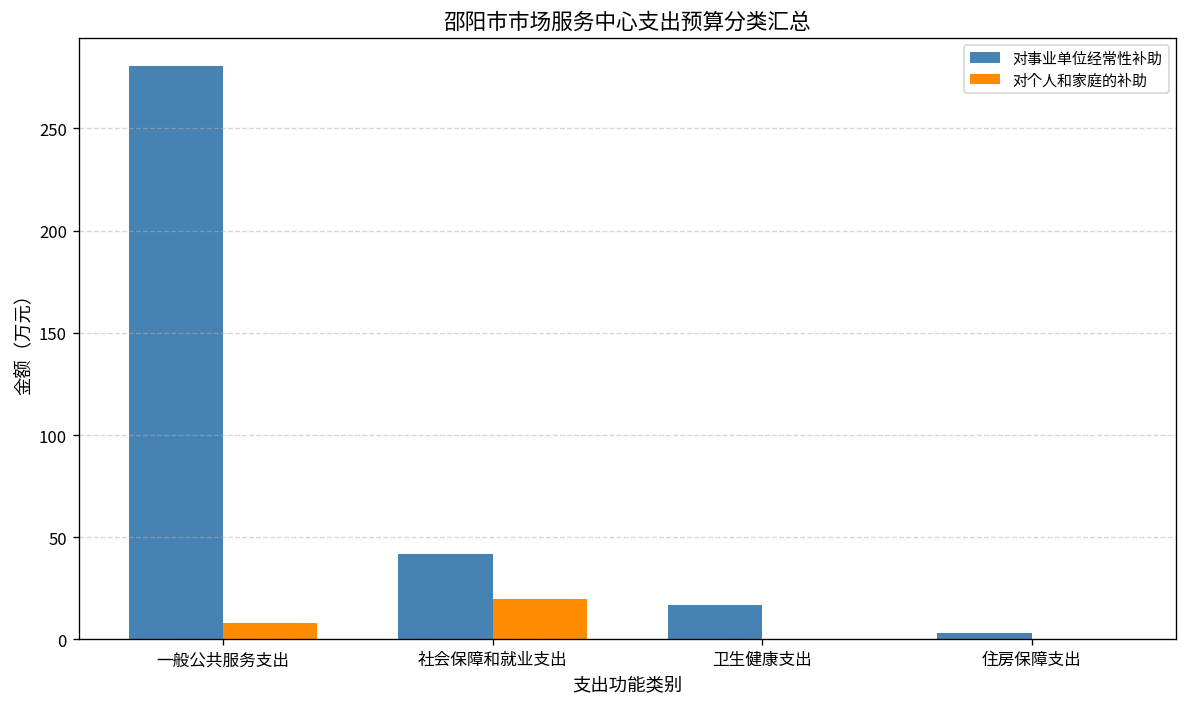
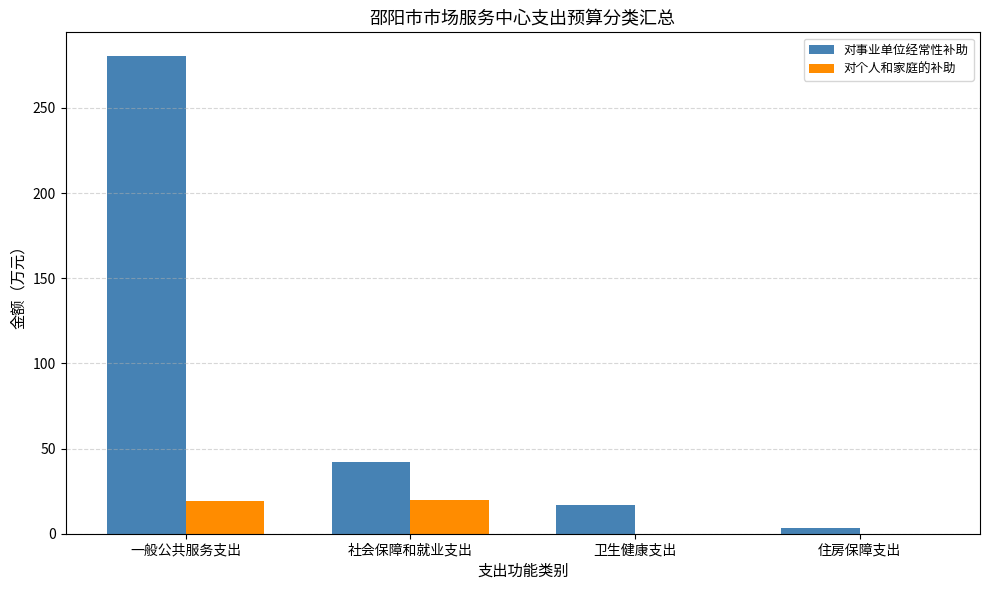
  {
    "对事业单位经常性补助": {
      "一般公共服务支出": 280,
      "社会保障和就业支出": 42,
      "卫生健康支出": 17,
      "住房保障支出": 3
    },
    "对个人和家庭的补助": {
-     "一般公共服务支出": 8,
+     "一般公共服务支出": 19,
      "社会保障和就业支出": 20,
      "卫生健康支出": 0,
      "住房保障支出": 0
    }
  }
